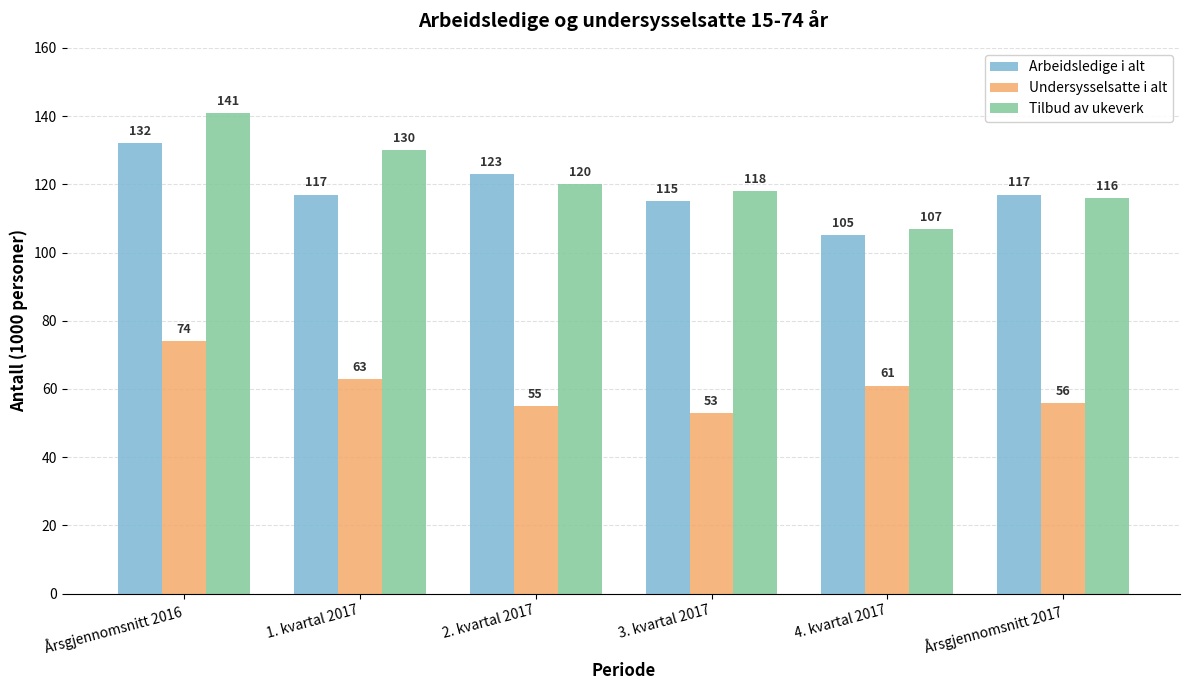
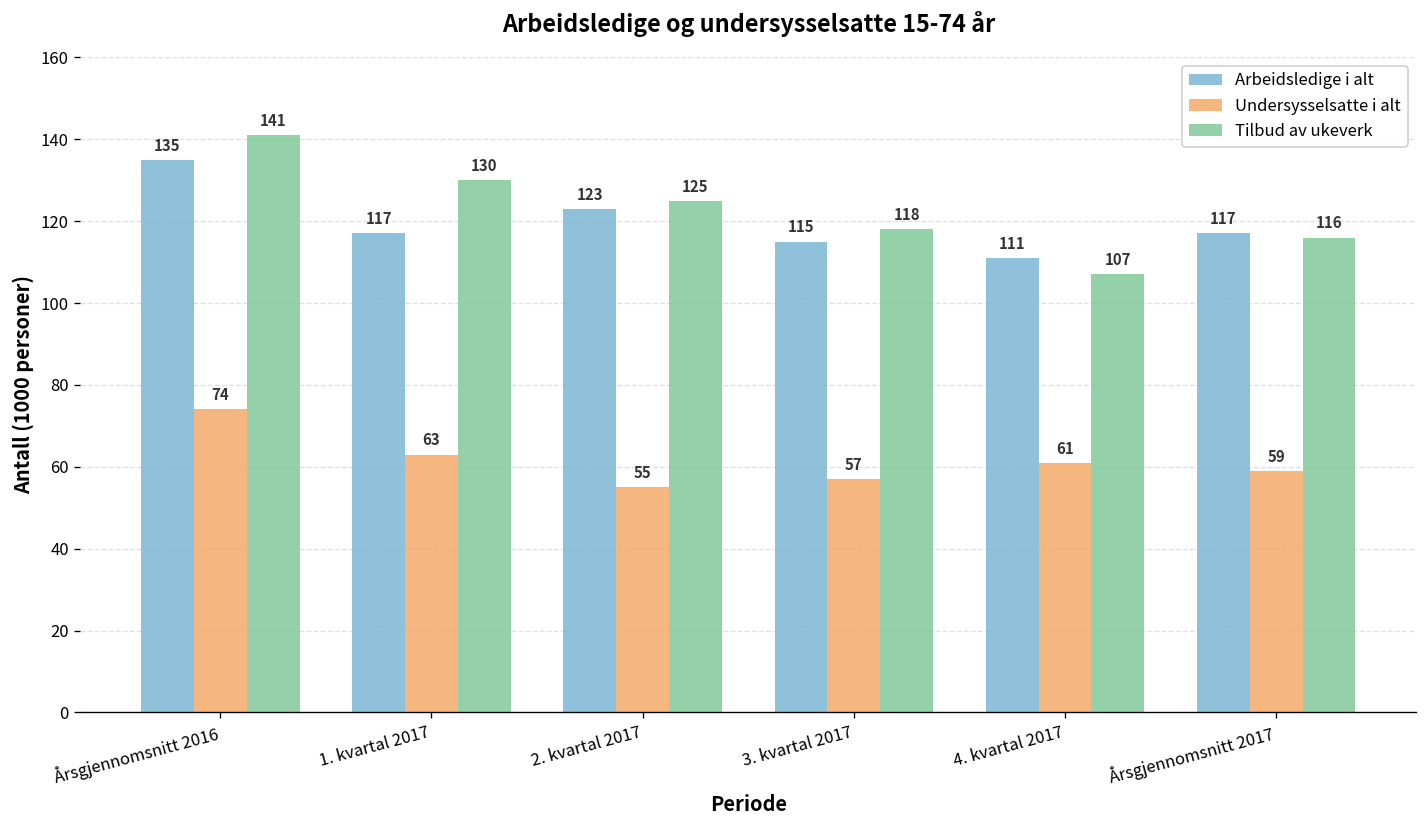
  {
    "Arbeidsledige i alt": {
-     "Årsgjennomsnitt 2016": 132,
+     "Årsgjennomsnitt 2016": 135,
      "1. kvartal 2017": 117,
      "2. kvartal 2017": 123,
      "3. kvartal 2017": 115,
-     "4. kvartal 2017": 105,
+     "4. kvartal 2017": 111,
      "Årsgjennomsnitt 2017": 117
    },
    "Undersysselsatte i alt": {
      "Årsgjennomsnitt 2016": 74,
      "1. kvartal 2017": 63,
      "2. kvartal 2017": 55,
-     "3. kvartal 2017": 53,
+     "3. kvartal 2017": 57,
      "4. kvartal 2017": 61,
-     "Årsgjennomsnitt 2017": 56
+     "Årsgjennomsnitt 2017": 59
    },
    "Tilbud av ukeverk": {
      "Årsgjennomsnitt 2016": 141,
      "1. kvartal 2017": 130,
-     "2. kvartal 2017": 120,
+     "2. kvartal 2017": 125,
      "3. kvartal 2017": 118,
      "4. kvartal 2017": 107,
      "Årsgjennomsnitt 2017": 116
    }
  }
